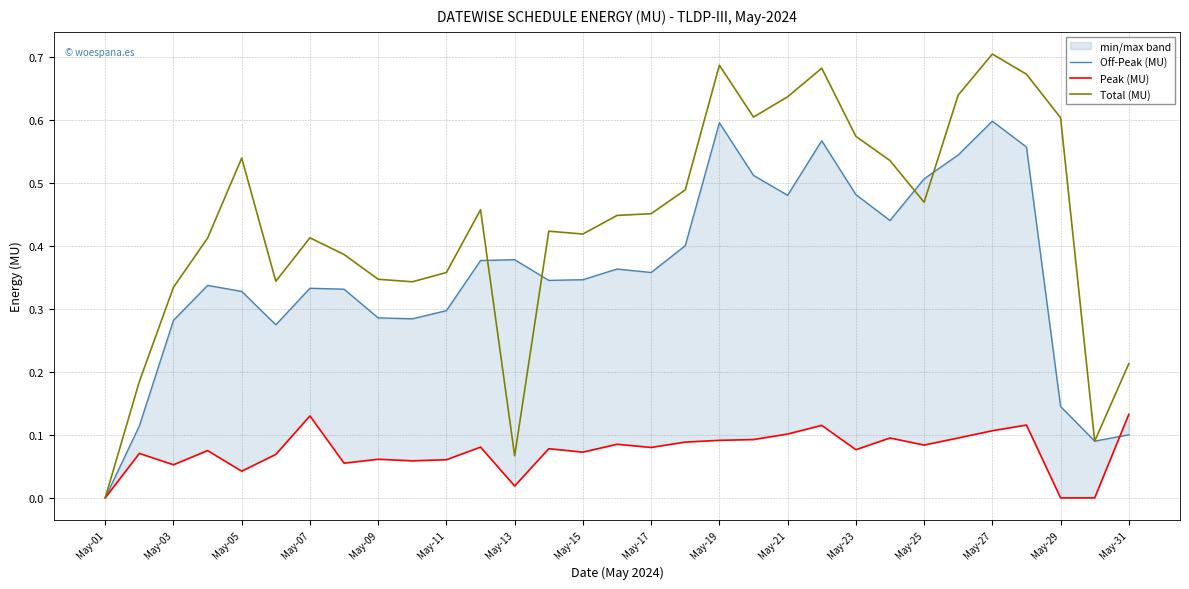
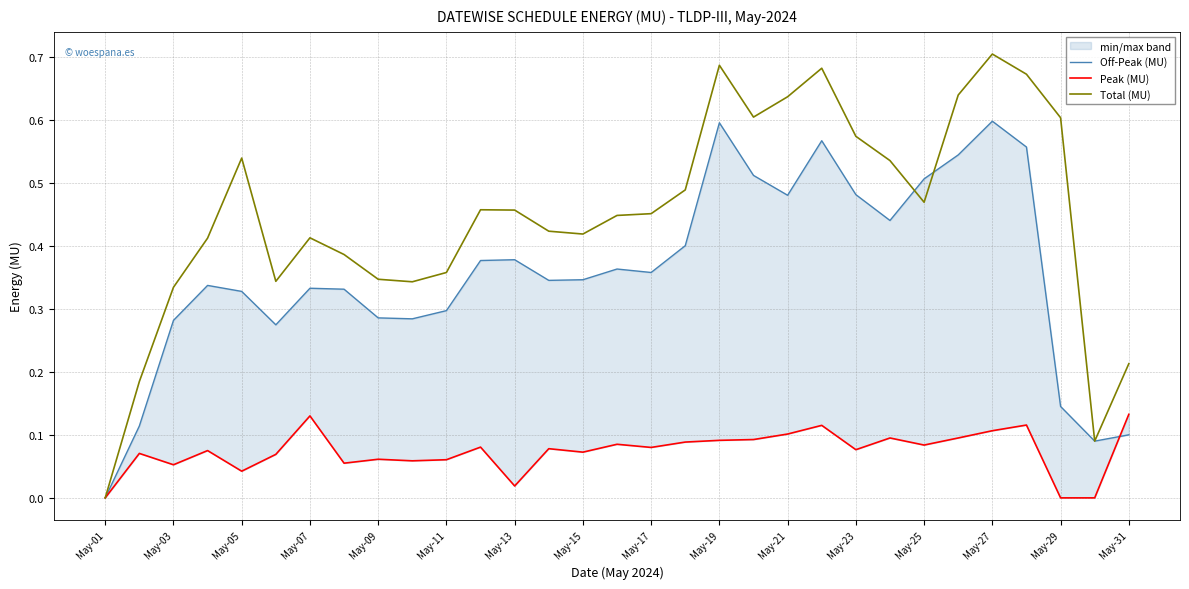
  {
    "Peak (MU)": {
      "May-03": 0.05,
      "May-05": 0.04,
      "May-07": 0.13,
      "May-09": 0.06,
      "May-11": 0.06,
      "May-13": 0.02,
      "May-15": 0.07,
      "May-17": 0.08,
      "May-19": 0.09,
      "May-21": 0.10,
      "May-23": 0.08,
      "May-25": 0.08,
      "May-27": 0.11,
      "May-29": 0.00
    },
    "Total (MU)": {
      "May-03": 0.33,
      "May-05": 0.54,
      "May-07": 0.41,
      "May-09": 0.35,
      "May-11": 0.36,
-     "May-13": 0.07,
+     "May-13": 0.46,
      "May-15": 0.42,
      "May-17": 0.45,
      "May-19": 0.69,
      "May-21": 0.64,
      "May-23": 0.57,
      "May-25": 0.47,
      "May-27": 0.70,
      "May-29": 0.60,
      "May-31": 0.21
    }
  }
